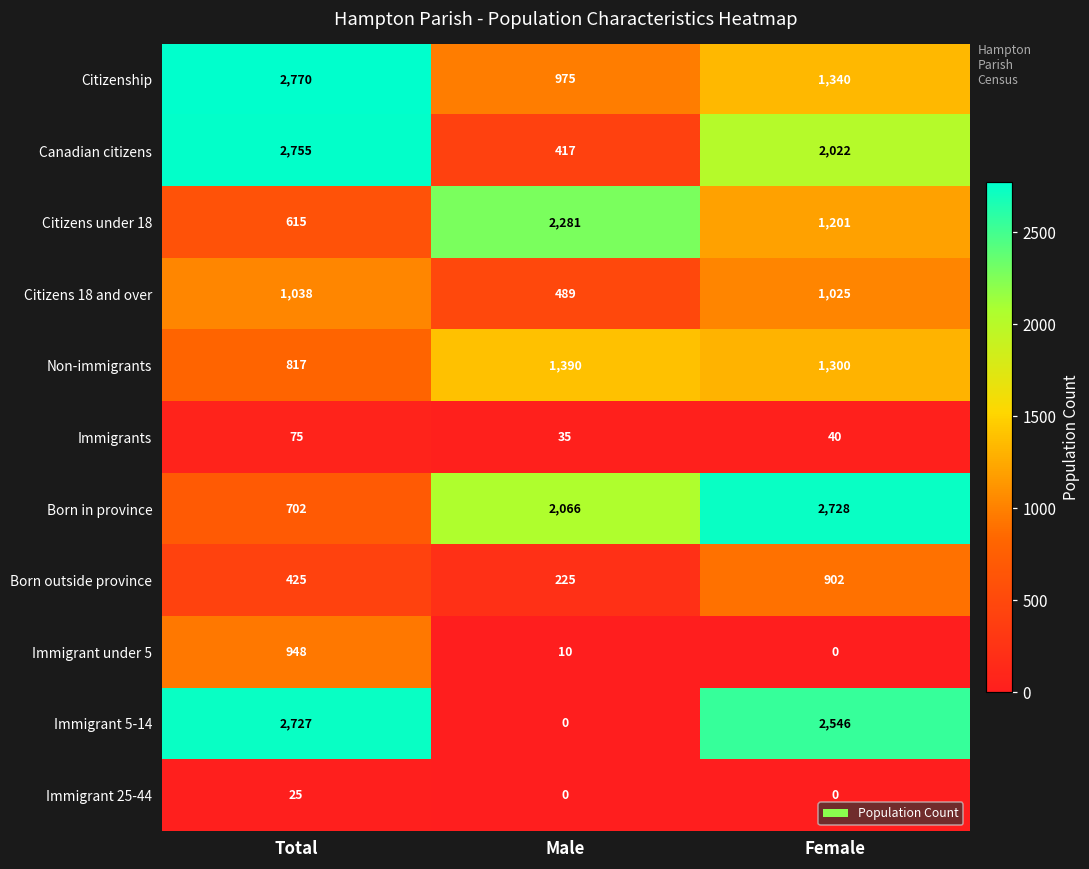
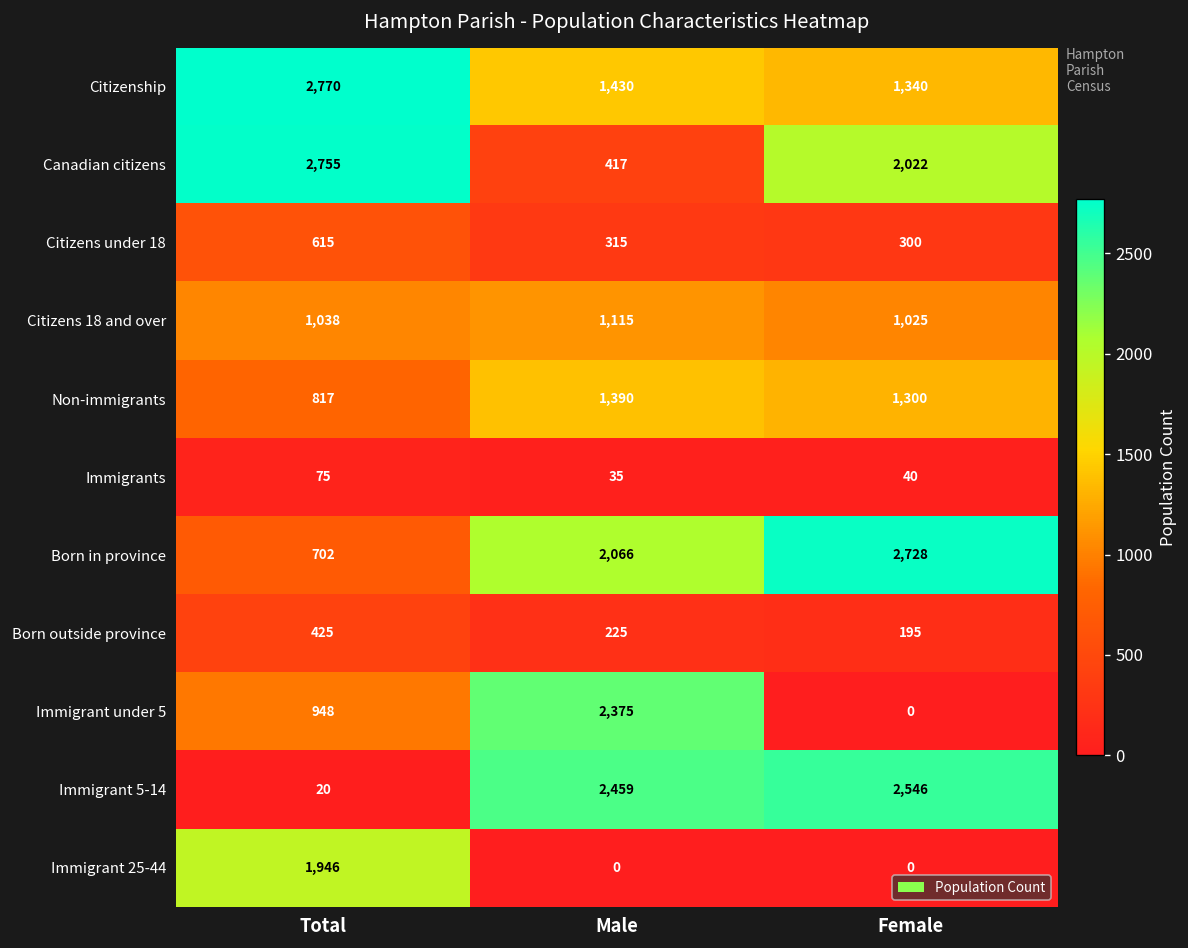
  {
    "Citizenship": {
      "Total": "2,770",
-     "Male": "975",
+     "Male": "1,430",
      "Female": "1,340"
    },
    "Canadian citizens": {
      "Total": "2,755",
      "Male": "417",
      "Female": "2,022"
    },
    "Citizens under 18": {
      "Total": "615",
-     "Male": "2,281",
-     "Female": "1,201"
+     "Male": "315",
+     "Female": "300"
    },
    "Citizens 18 and over": {
      "Total": "1,038",
-     "Male": "489",
+     "Male": "1,115",
      "Female": "1,025"
    },
    "Non-immigrants": {
      "Total": "817",
      "Male": "1,390",
      "Female": "1,300"
    },
    "Immigrants": {
      "Total": "75",
      "Male": "35",
      "Female": "40"
    },
    "Born in province": {
      "Total": "702",
      "Male": "2,066",
      "Female": "2,728"
    },
    "Born outside province": {
      "Total": "425",
      "Male": "225",
-     "Female": "902"
+     "Female": "195"
    },
    "Immigrant under 5": {
      "Total": "948",
-     "Male": "10",
+     "Male": "2,375",
      "Female": "0"
    },
    "Immigrant 5-14": {
-     "Total": "2,727",
-     "Male": "0",
+     "Total": "20",
+     "Male": "2,459",
      "Female": "2,546"
    },
    "Immigrant 25-44": {
-     "Total": "25",
+     "Total": "1,946",
      "Male": "0",
      "Female": "0"
    }
  }
